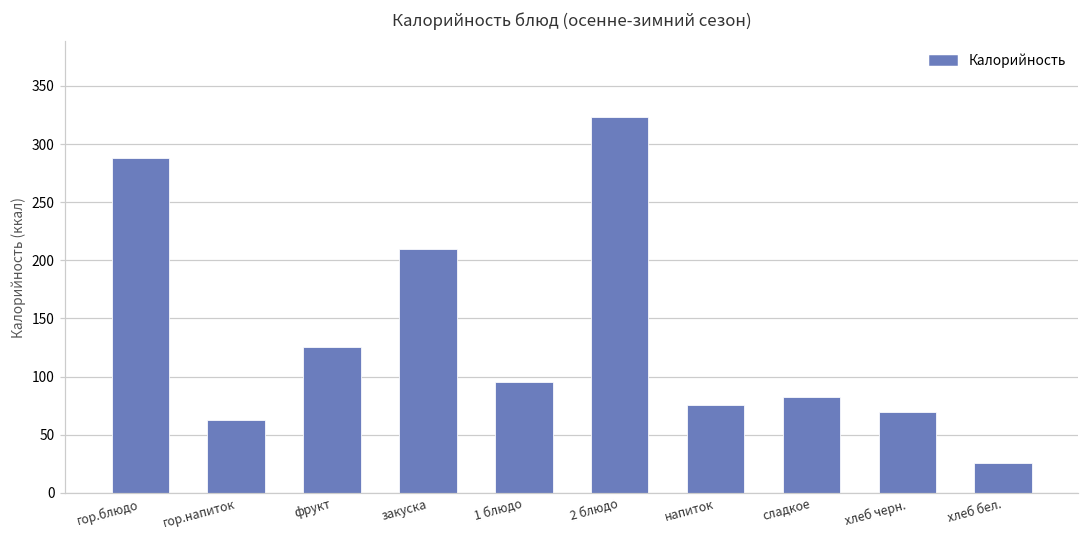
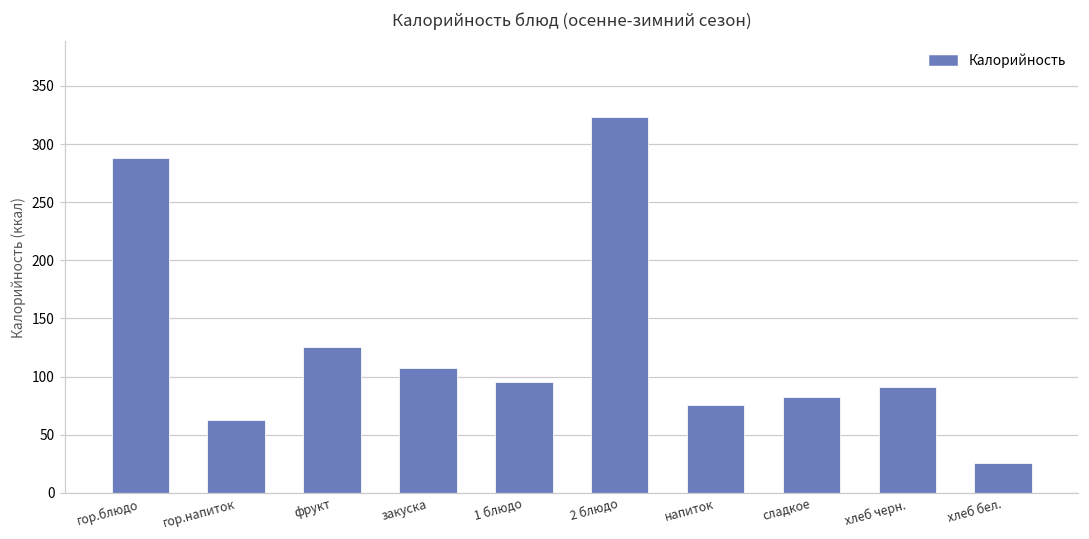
  {
    "гор.блюдо": 288,
    "гор.напиток": 62,
    "фрукт": 126,
-   "закуска": 210,
+   "закуска": 107,
    "1 блюдо": 95,
    "2 блюдо": 324,
    "напиток": 75,
    "сладкое": 82,
-   "хлеб черн.": 70,
+   "хлеб черн.": 91,
    "хлеб бел.": 25
  }
